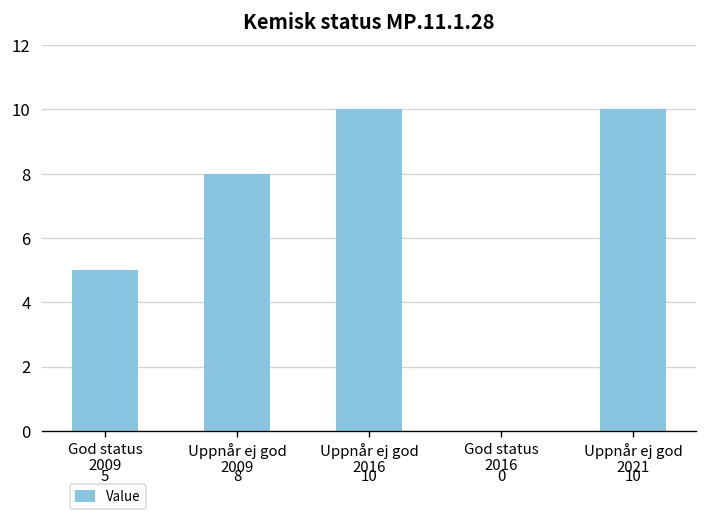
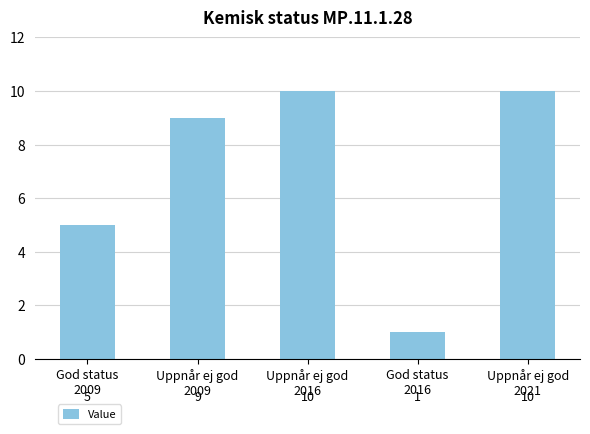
  {
-   "Uppnår ej god 2009": 8,
-   "God status 2016": 0
+   "Uppnår ej god 2009": 9,
+   "God status 2016": 1
  }
